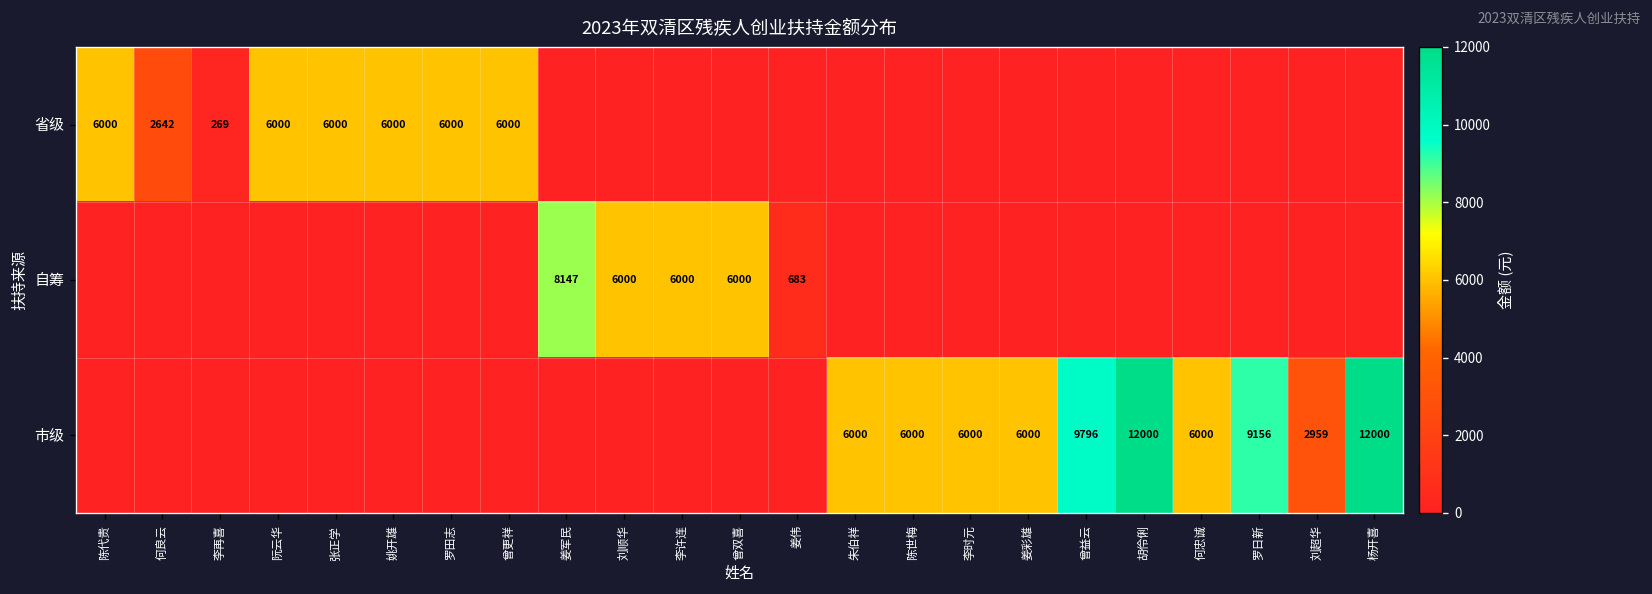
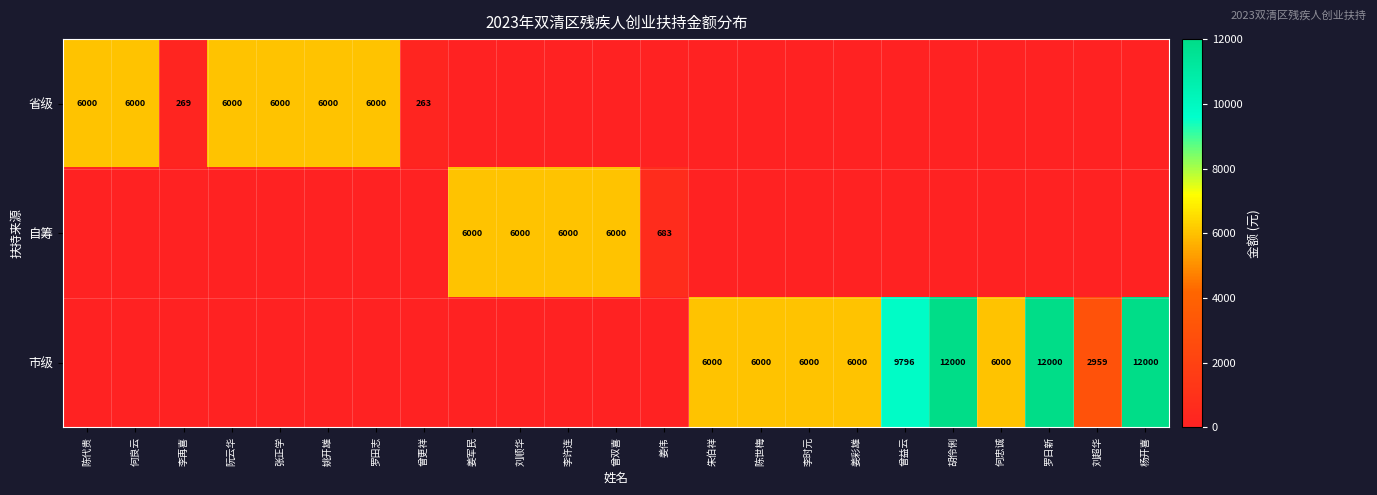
  {
    "省级": {
      "陈代贵": 6000,
-     "何良云": 2642,
+     "何良云": 6000,
      "李再喜": 269,
      "阮云华": 6000,
      "张正学": 6000,
      "姚开雄": 6000,
      "罗田志": 6000,
-     "曾更祥": 6000
+     "曾更祥": 263
    },
    "自筹": {
-     "姜军民": 8147,
+     "姜军民": 6000,
      "刘顺华": 6000,
      "李许连": 6000,
      "曾双喜": 6000,
      "姜伟": 683
    },
    "市级": {
      "朱伯祥": 6000,
      "陈世梅": 6000,
      "李时元": 6000,
      "姜彩雄": 6000,
      "曾益云": 9796,
      "胡伶俐": 12000,
      "何忠诚": 6000,
-     "罗日新": 9156,
+     "罗日新": 12000,
      "刘超华": 2959,
      "杨开喜": 12000
    }
  }
